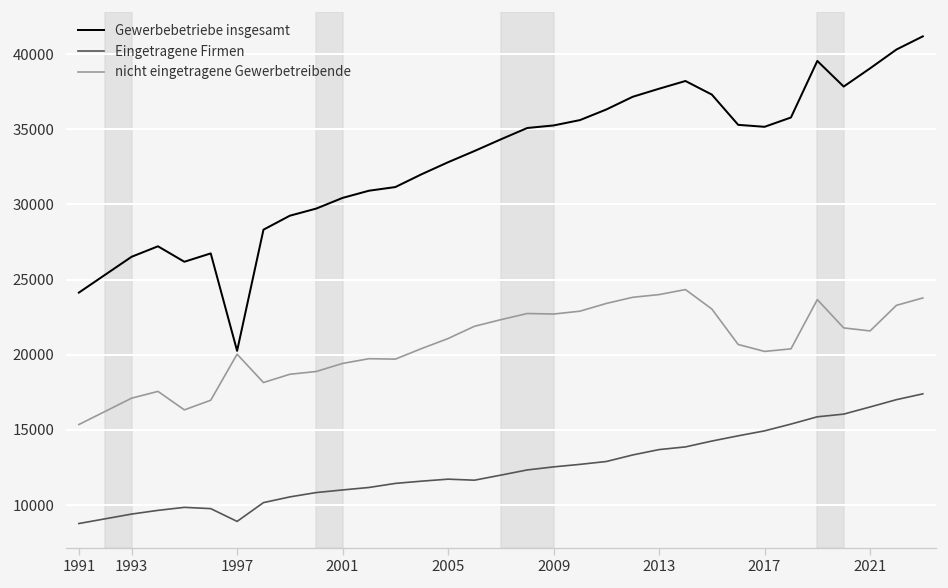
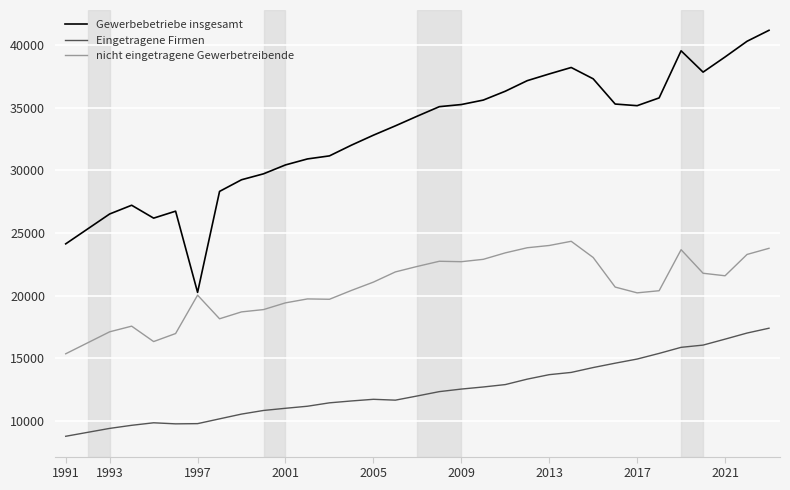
  {
    "Gewerbebetriebe insgesamt": {
      "1991": 24100,
      "1993": 26500,
      "1997": 20300,
      "2001": 30400,
      "2005": 32800,
      "2009": 35300,
      "2013": 37700,
      "2017": 35200,
      "2021": 39100
    },
    "Eingetragene Firmen": {
      "1991": 8800,
      "1993": 9400,
-     "1997": 8900,
+     "1997": 9800,
      "2001": 11000,
      "2005": 11700,
      "2009": 12500,
      "2013": 13700,
      "2017": 14900,
      "2021": 16500
    },
    "nicht eingetragene Gewerbetreibende": {
      "1991": 15400,
      "1993": 17100,
      "1997": 20000,
      "2001": 19400,
      "2005": 21100,
      "2009": 22700,
      "2013": 24000,
      "2017": 20200,
      "2021": 21600
    }
  }
